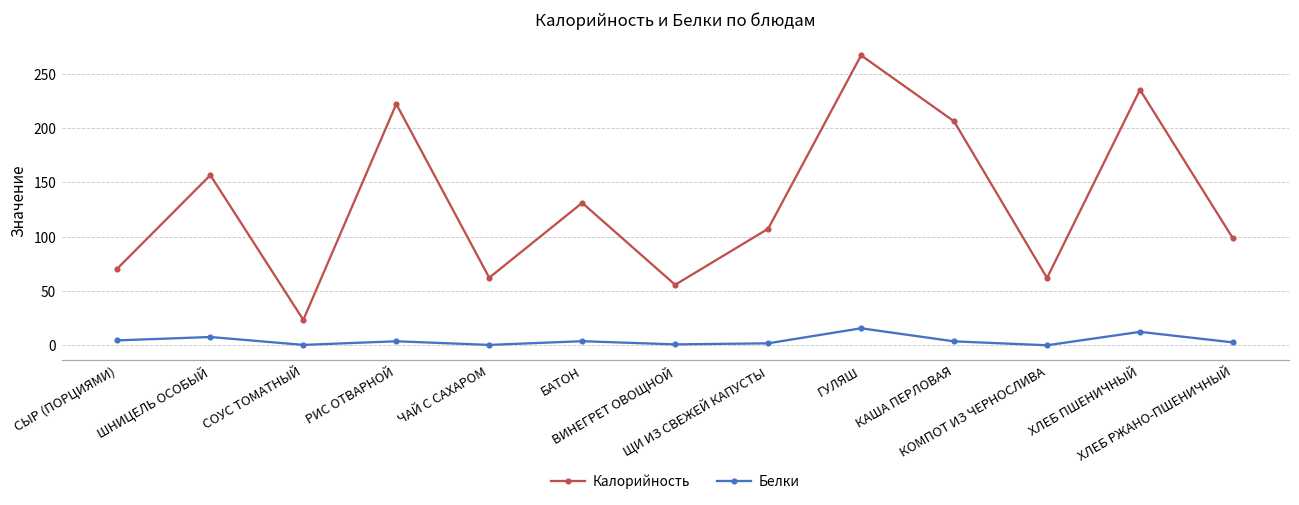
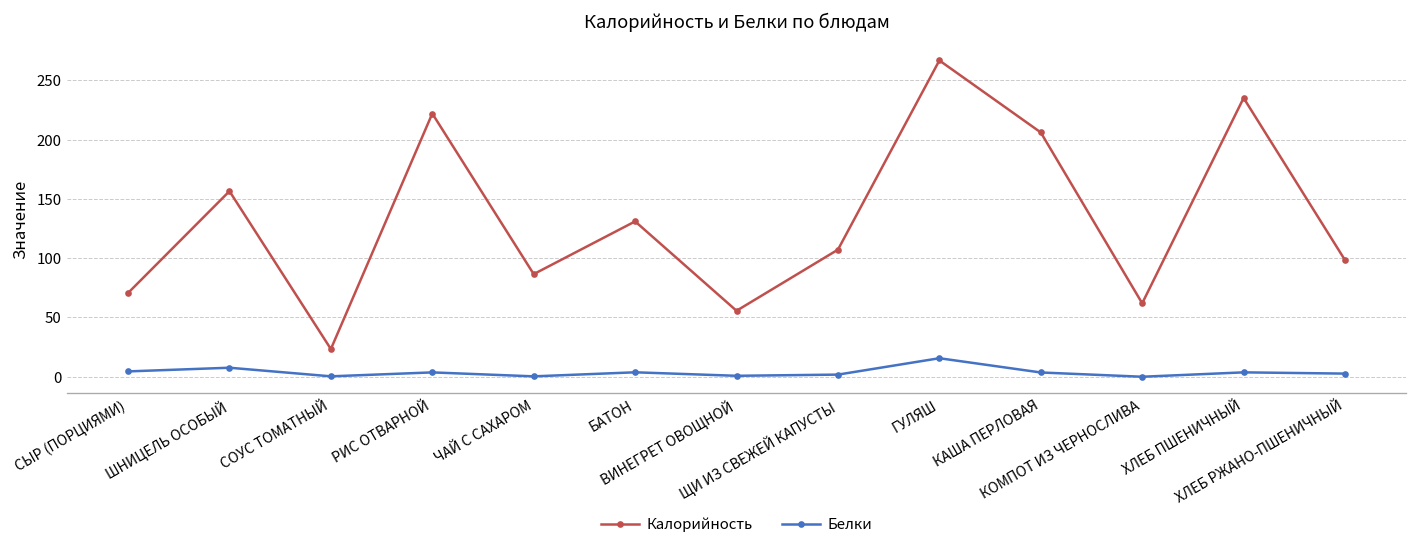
  {
    "Калорийность": {
      "СЫР (ПОРЦИЯМИ)": 70,
      "ШНИЦЕЛЬ ОСОБЫЙ": 160,
      "СОУС ТОМАТНЫЙ": 20,
      "РИС ОТВАРНОЙ": 220,
-     "ЧАЙ С САХАРОМ": 60,
+     "ЧАЙ С САХАРОМ": 90,
      "БАТОН": 130,
      "ВИНЕГРЕТ ОВОЩНОЙ": 60,
      "ЩИ ИЗ СВЕЖЕЙ КАПУСТЫ": 110,
      "ГУЛЯШ": 270,
      "КАША ПЕРЛОВАЯ": 210,
      "КОМПОТ ИЗ ЧЕРНОСЛИВА": 60,
      "ХЛЕБ ПШЕНИЧНЫЙ": 240,
      "ХЛЕБ РЖАНО-ПШЕНИЧНЫЙ": 100
    },
    "Белки": {
      "СЫР (ПОРЦИЯМИ)": 0,
      "ШНИЦЕЛЬ ОСОБЫЙ": 10,
      "СОУС ТОМАТНЫЙ": 0,
      "РИС ОТВАРНОЙ": 0,
      "ЧАЙ С САХАРОМ": 0,
      "БАТОН": 0,
      "ВИНЕГРЕТ ОВОЩНОЙ": 0,
      "ЩИ ИЗ СВЕЖЕЙ КАПУСТЫ": 0,
      "ГУЛЯШ": 20,
      "КАША ПЕРЛОВАЯ": 0,
      "КОМПОТ ИЗ ЧЕРНОСЛИВА": 0,
-     "ХЛЕБ ПШЕНИЧНЫЙ": 10,
+     "ХЛЕБ ПШЕНИЧНЫЙ": 0,
      "ХЛЕБ РЖАНО-ПШЕНИЧНЫЙ": 0
    }
  }
